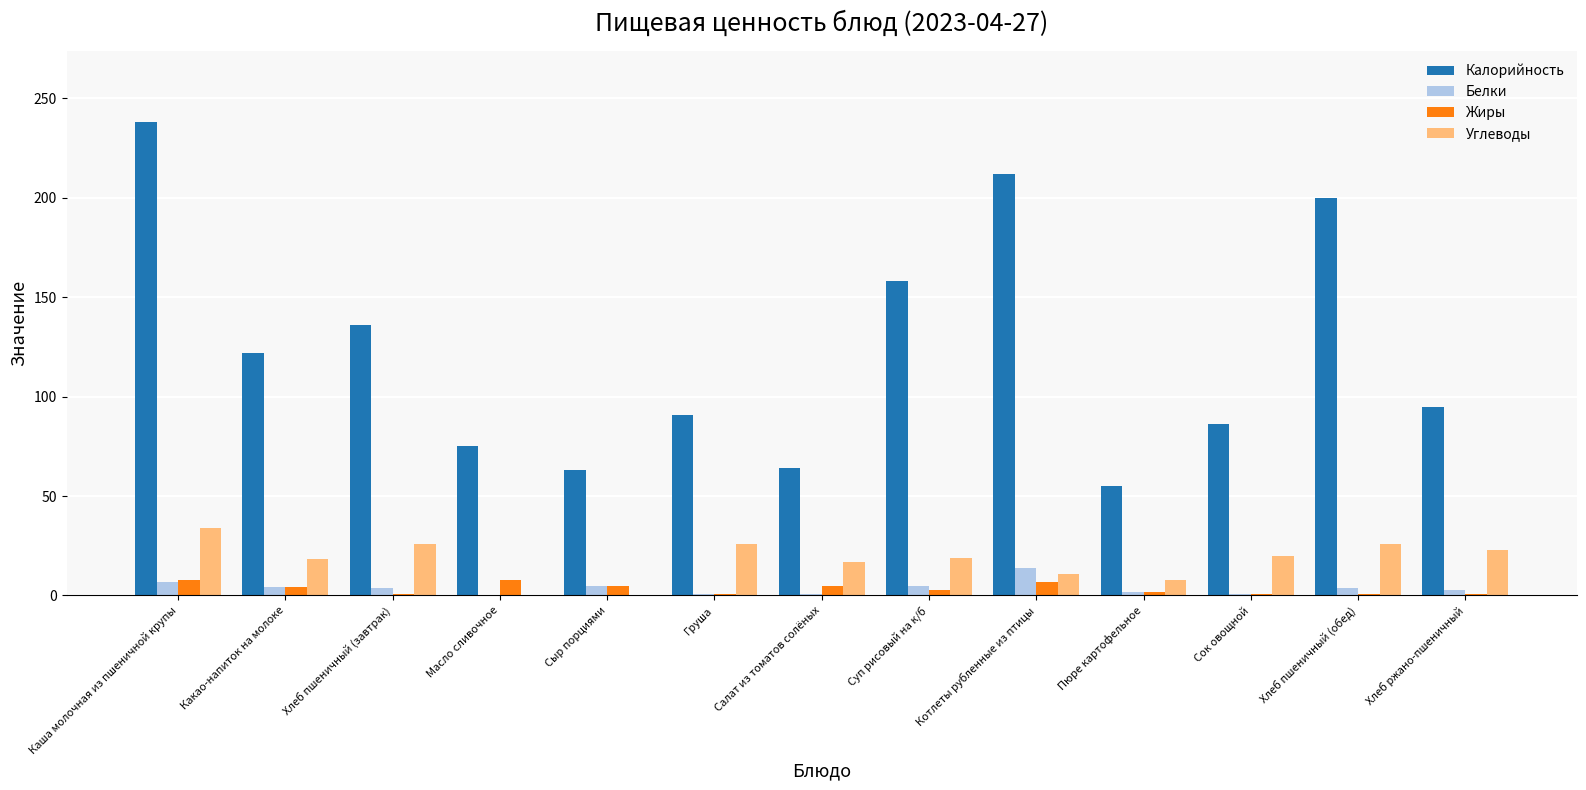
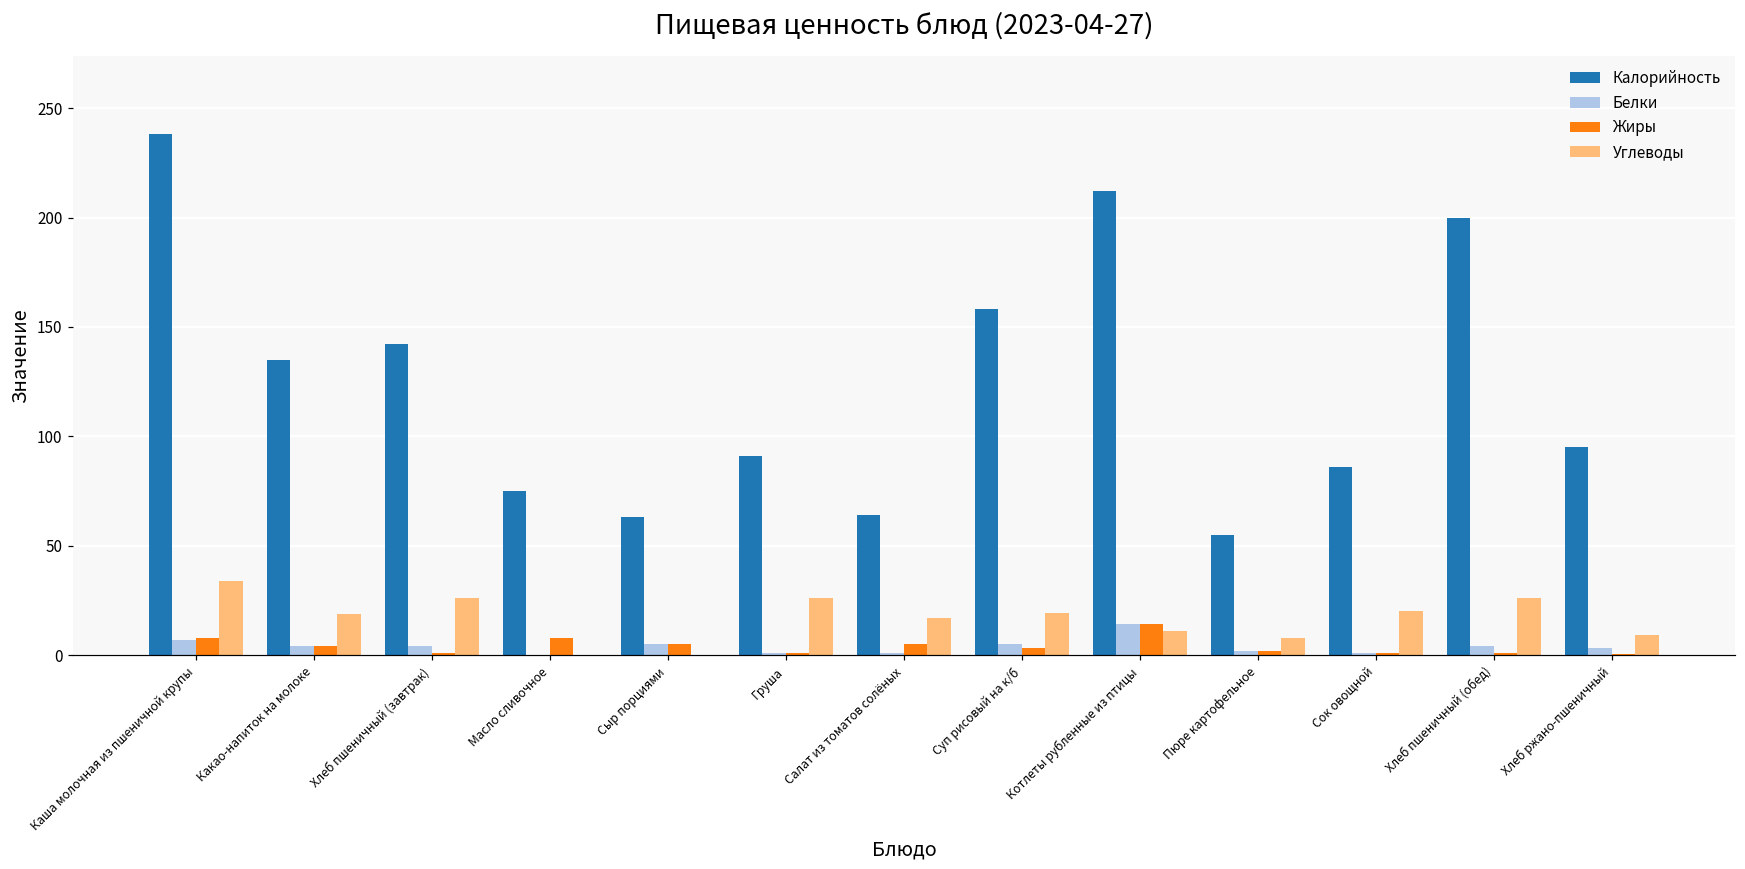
  {
    "Калорийность": {
      "Каша молочная из пшеничной крупы": 238,
-     "Какао-напиток на молоке": 122,
-     "Хлеб пшеничный (завтрак)": 136,
+     "Какао-напиток на молоке": 135,
+     "Хлеб пшеничный (завтрак)": 142,
      "Масло сливочное": 75,
      "Сыр порциями": 63,
      "Груша": 91,
      "Салат из томатов солёных": 64,
      "Суп рисовый на к/б": 158,
      "Котлеты рубленные из птицы": 212,
      "Пюре картофельное": 55,
      "Сок овощной": 86,
      "Хлеб пшеничный (обед)": 200,
      "Хлеб ржано-пшеничный": 95
    },
    "Белки": {
      "Каша молочная из пшеничной крупы": 7,
      "Какао-напиток на молоке": 4,
      "Хлеб пшеничный (завтрак)": 4,
      "Масло сливочное": 0,
      "Сыр порциями": 5,
      "Суп рисовый на к/б": 5,
      "Котлеты рубленные из птицы": 14,
      "Пюре картофельное": 2,
      "Хлеб пшеничный (обед)": 4,
      "Хлеб ржано-пшеничный": 3
    },
    "Жиры": {
      "Каша молочная из пшеничной крупы": 8,
      "Какао-напиток на молоке": 4,
      "Масло сливочное": 8,
      "Сыр порциями": 5,
      "Салат из томатов солёных": 5,
      "Суп рисовый на к/б": 3,
-     "Котлеты рубленные из птицы": 7,
+     "Котлеты рубленные из птицы": 14,
      "Пюре картофельное": 2
    },
    "Углеводы": {
      "Каша молочная из пшеничной крупы": 34,
      "Какао-напиток на молоке": 19,
      "Хлеб пшеничный (завтрак)": 26,
      "Масло сливочное": 0,
      "Сыр порциями": 0,
      "Груша": 26,
      "Салат из томатов солёных": 17,
      "Суп рисовый на к/б": 19,
      "Котлеты рубленные из птицы": 11,
      "Пюре картофельное": 8,
      "Сок овощной": 20,
      "Хлеб пшеничный (обед)": 26,
-     "Хлеб ржано-пшеничный": 23
+     "Хлеб ржано-пшеничный": 9
    }
  }
